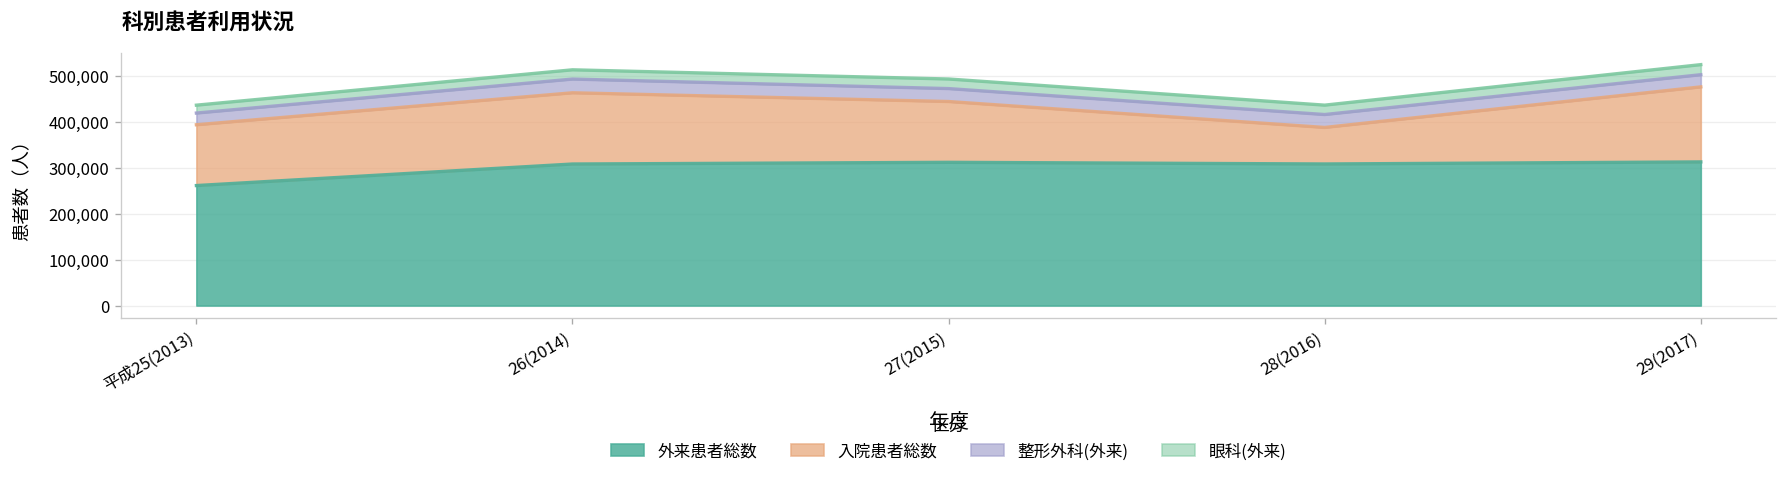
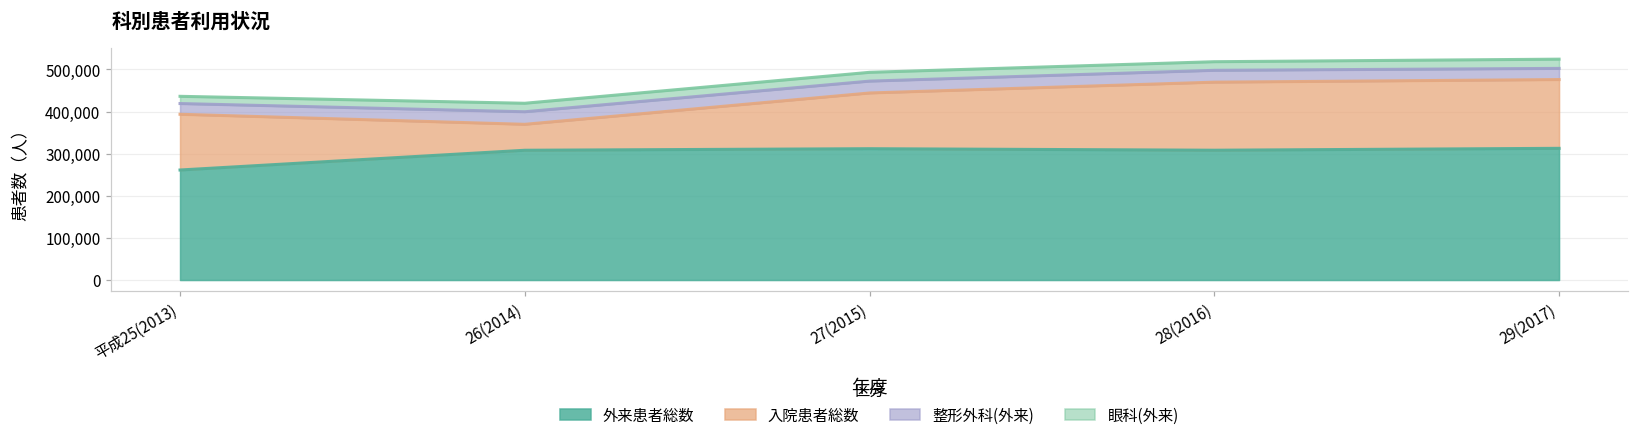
  {
    "入院患者総数": {
      "平成25(2013)": "130,000",
-     "26(2014)": "160,000",
+     "26(2014)": "60,000",
      "27(2015)": "130,000",
-     "28(2016)": "80,000",
+     "28(2016)": "160,000",
      "29(2017)": "160,000"
    }
  }
